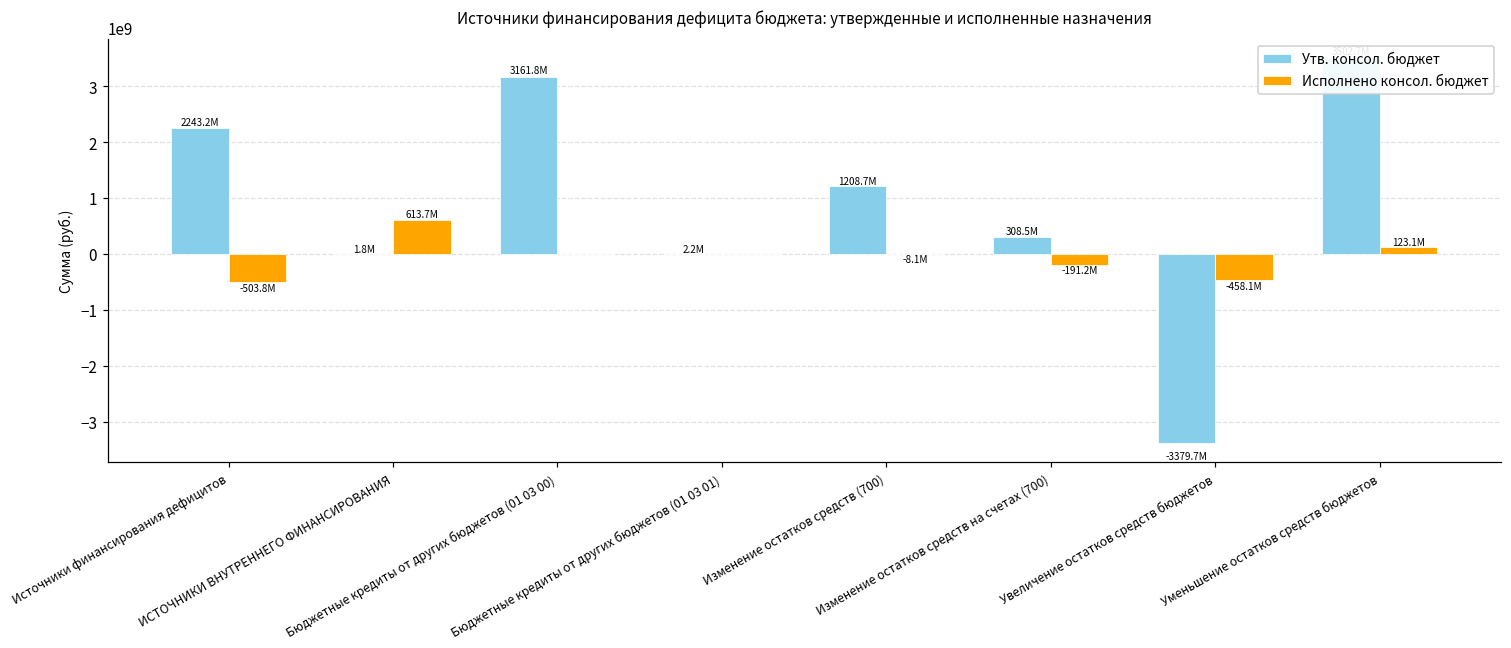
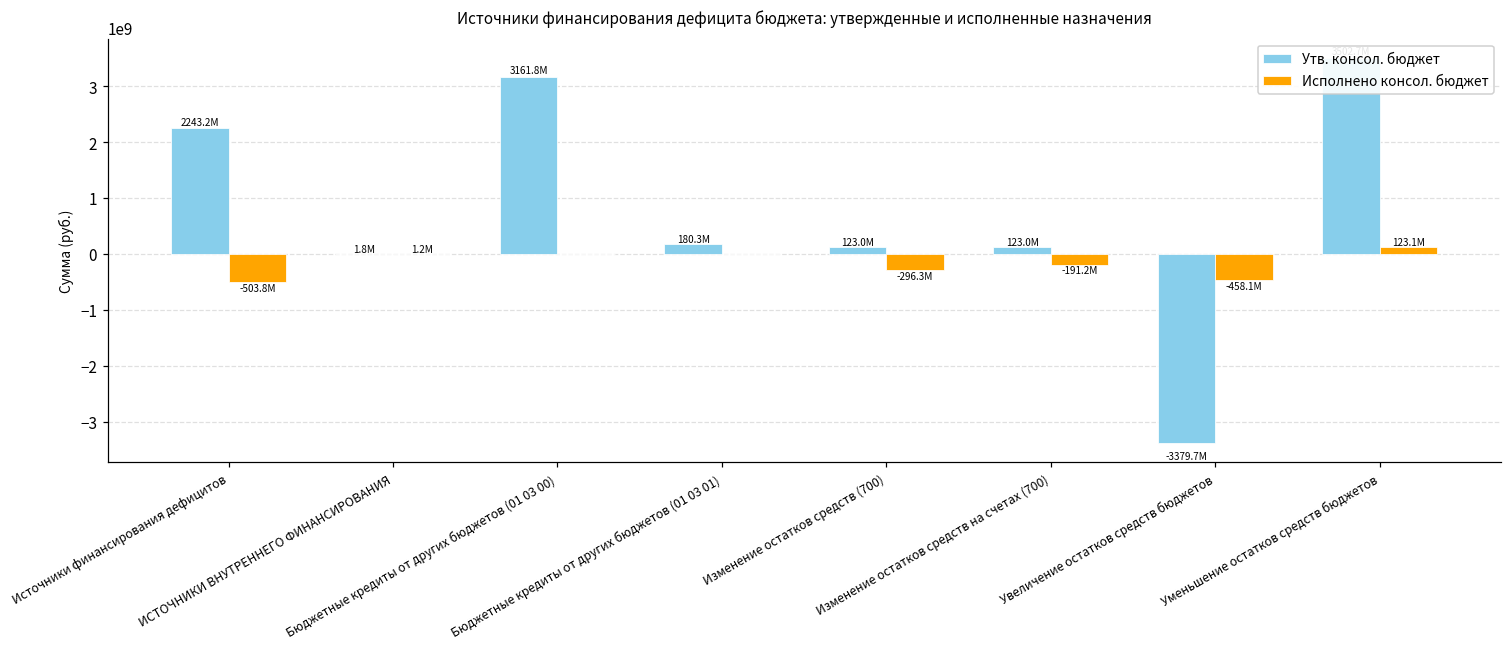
  {
    "Утв. консол. бюджет": {
      "Источники финансирования дефицитов": "2243.2M",
      "ИСТОЧНИКИ ВНУТРЕННЕГО ФИНАНСИРОВАНИЯ": "1.8M",
      "Бюджетные кредиты от других бюджетов (01 03 00)": "3161.8M",
-     "Бюджетные кредиты от других бюджетов (01 03 01)": "2.2M",
-     "Изменение остатков средств (700)": "1208.7M",
-     "Изменение остатков средств на счетах (700)": "308.5M",
+     "Бюджетные кредиты от других бюджетов (01 03 01)": "180.3M",
+     "Изменение остатков средств (700)": "123.0M",
+     "Изменение остатков средств на счетах (700)": "123.0M",
      "Увеличение остатков средств бюджетов": "-3379.7M"
    },
    "Исполнено консол. бюджет": {
      "Источники финансирования дефицитов": "-503.8M",
-     "ИСТОЧНИКИ ВНУТРЕННЕГО ФИНАНСИРОВАНИЯ": "613.7M",
-     "Изменение остатков средств (700)": "-8.1M",
+     "ИСТОЧНИКИ ВНУТРЕННЕГО ФИНАНСИРОВАНИЯ": "1.2M",
+     "Изменение остатков средств (700)": "-296.3M",
      "Изменение остатков средств на счетах (700)": "-191.2M",
      "Увеличение остатков средств бюджетов": "-458.1M",
      "Уменьшение остатков средств бюджетов": "123.1M"
    }
  }
